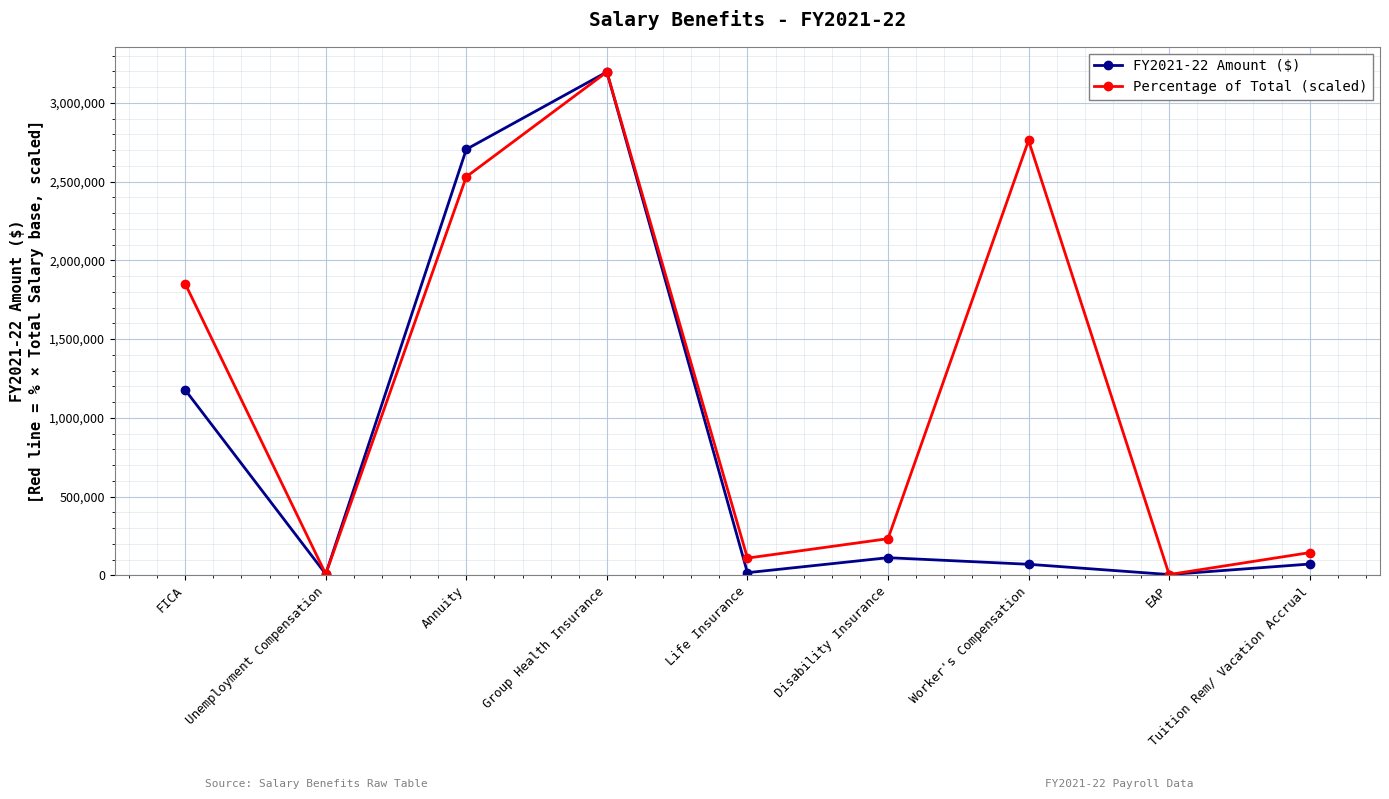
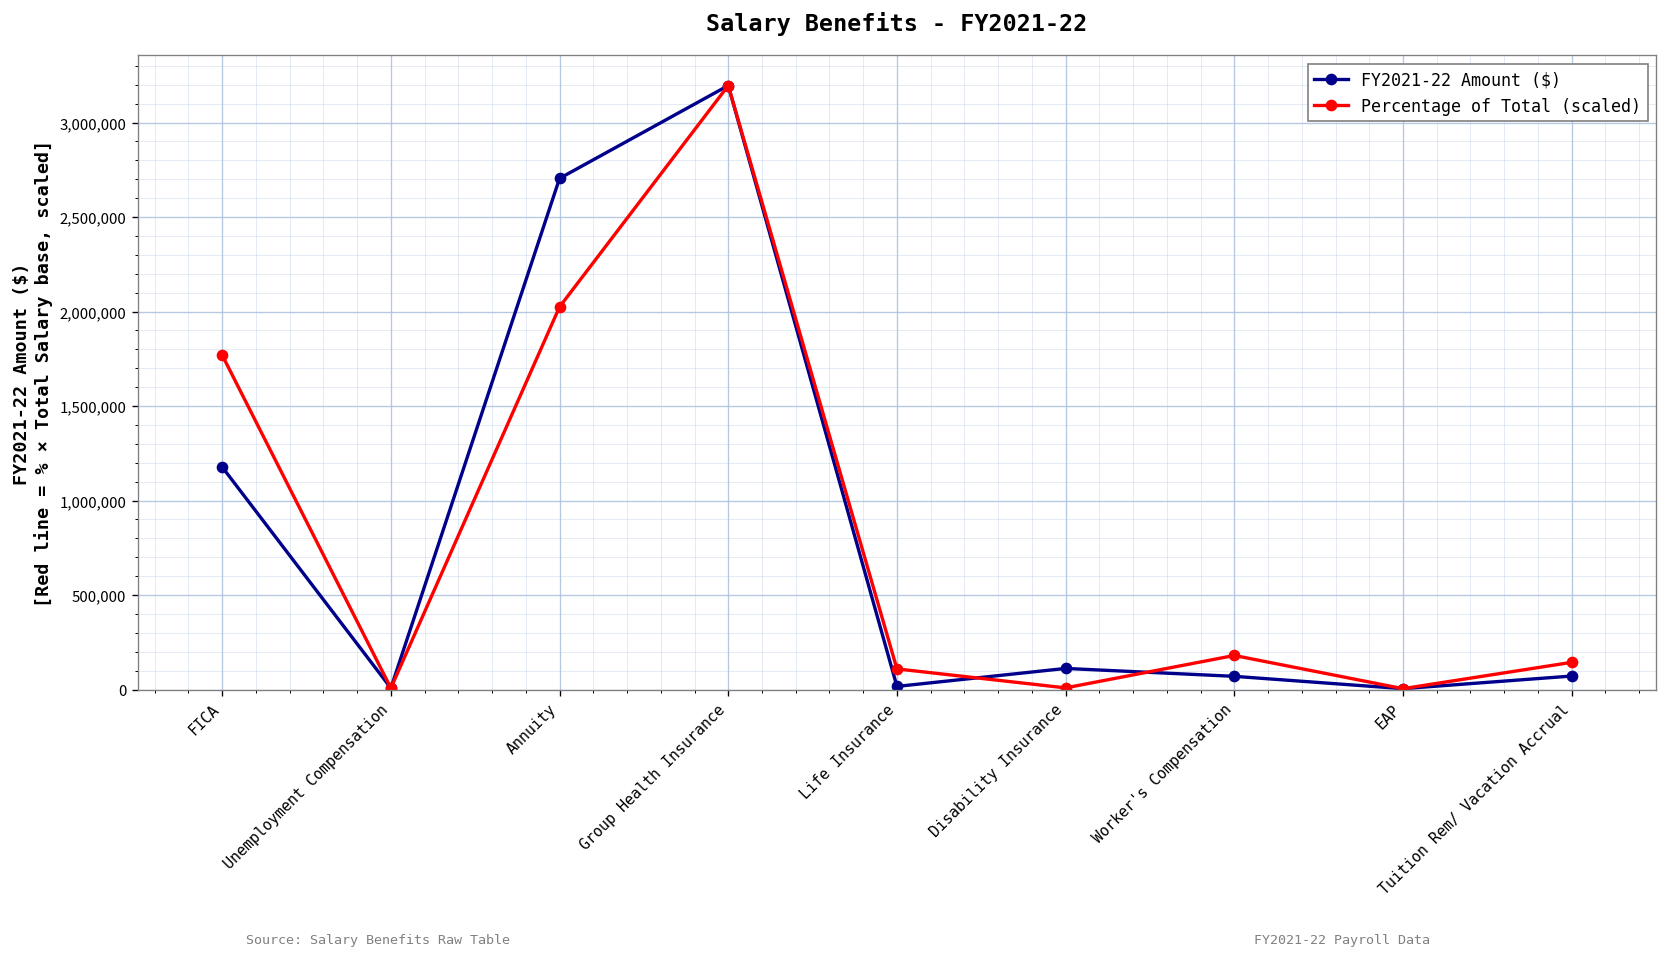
  {
    "FY2021-22 Amount ($)": {
      "FICA": "1,180,000",
      "Annuity": "2,700,000",
      "Life Insurance": "20,000",
      "Disability Insurance": "110,000",
      "Worker's Compensation": "70,000",
      "Tuition Rem/ Vacation Accrual": "70,000"
    },
    "Percentage of Total (scaled)": {
-     "FICA": "1,850,000",
-     "Annuity": "2,530,000",
+     "FICA": "1,770,000",
+     "Annuity": "2,020,000",
      "Life Insurance": "110,000",
-     "Disability Insurance": "230,000",
-     "Worker's Compensation": "2,760,000",
+     "Disability Insurance": "10,000",
+     "Worker's Compensation": "180,000",
      "Tuition Rem/ Vacation Accrual": "140,000"
    }
  }
